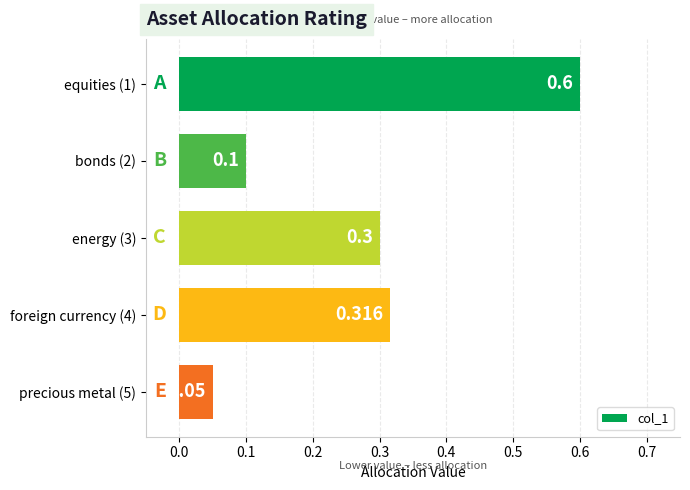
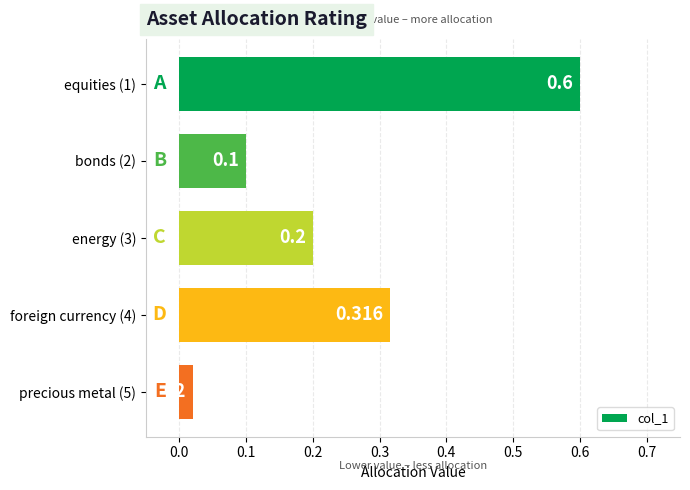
  {
    "equities (1)": 0.6,
    "bonds (2)": 0.1,
-   "energy (3)": 0.3,
+   "energy (3)": 0.2,
    "foreign currency (4)": 0.316,
-   "precious metal (5)": 0.05
+   "precious metal (5)": 0.02
  }
